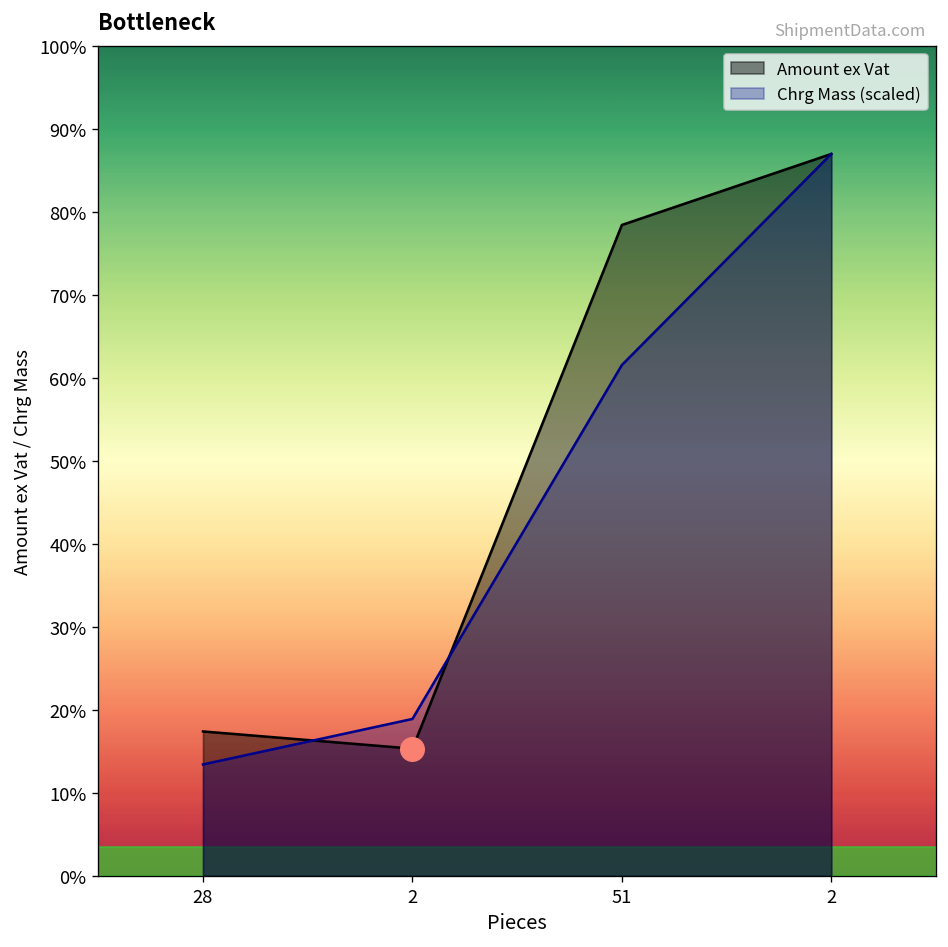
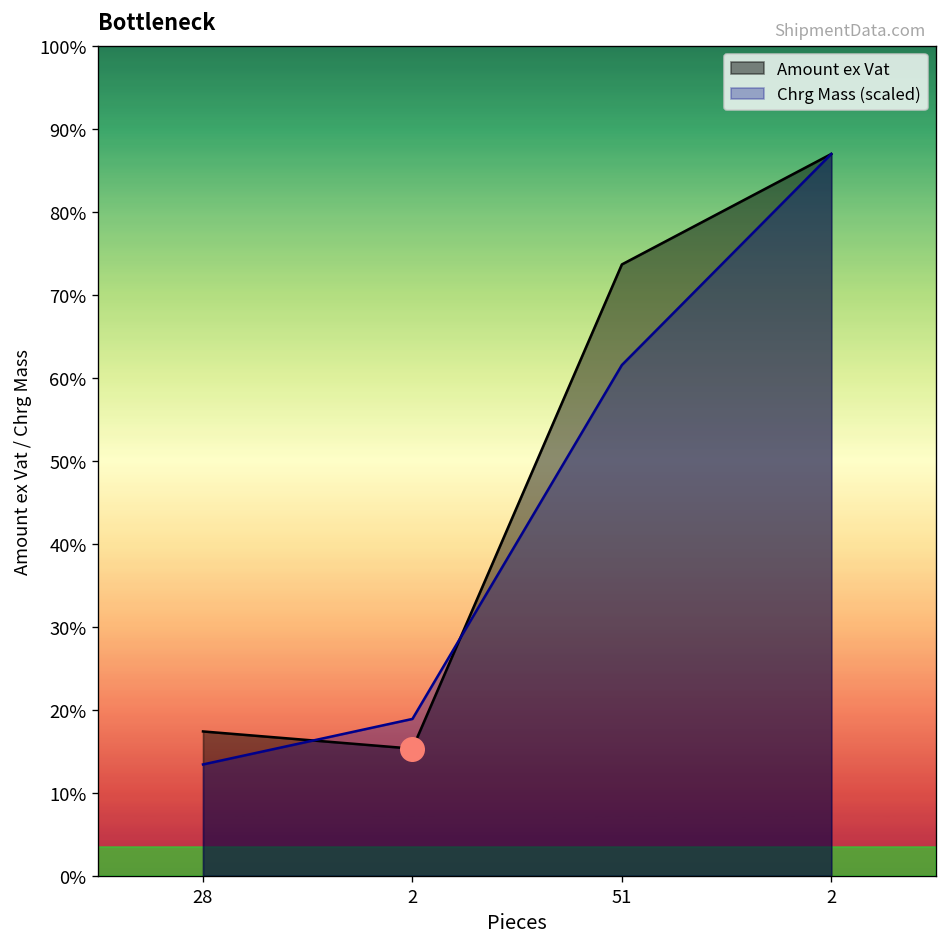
  {
    "Amount ex Vat": {
      "28": "17%",
-     "51": "78%"
+     "51": "74%"
    },
    "Chrg Mass (scaled)": {
      "28": "13%",
      "51": "62%"
    }
  }
